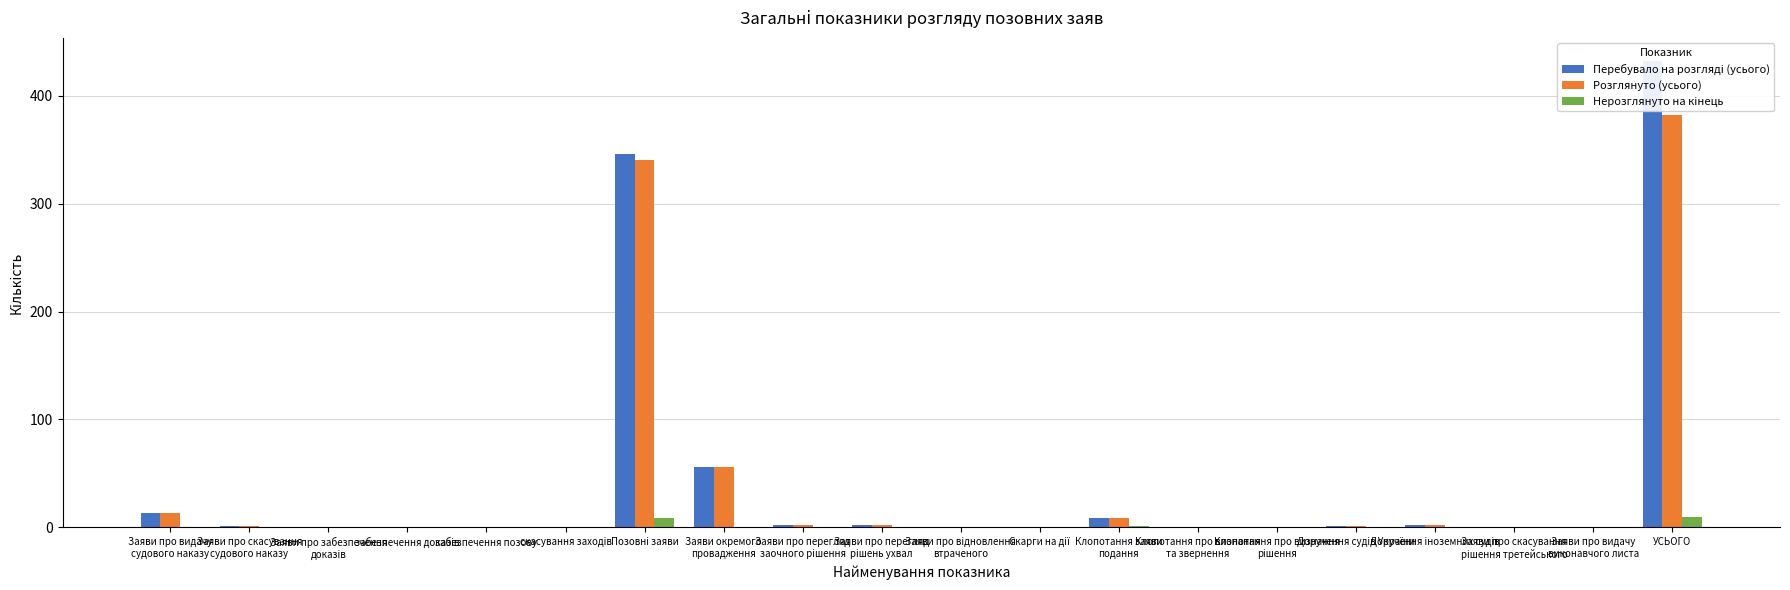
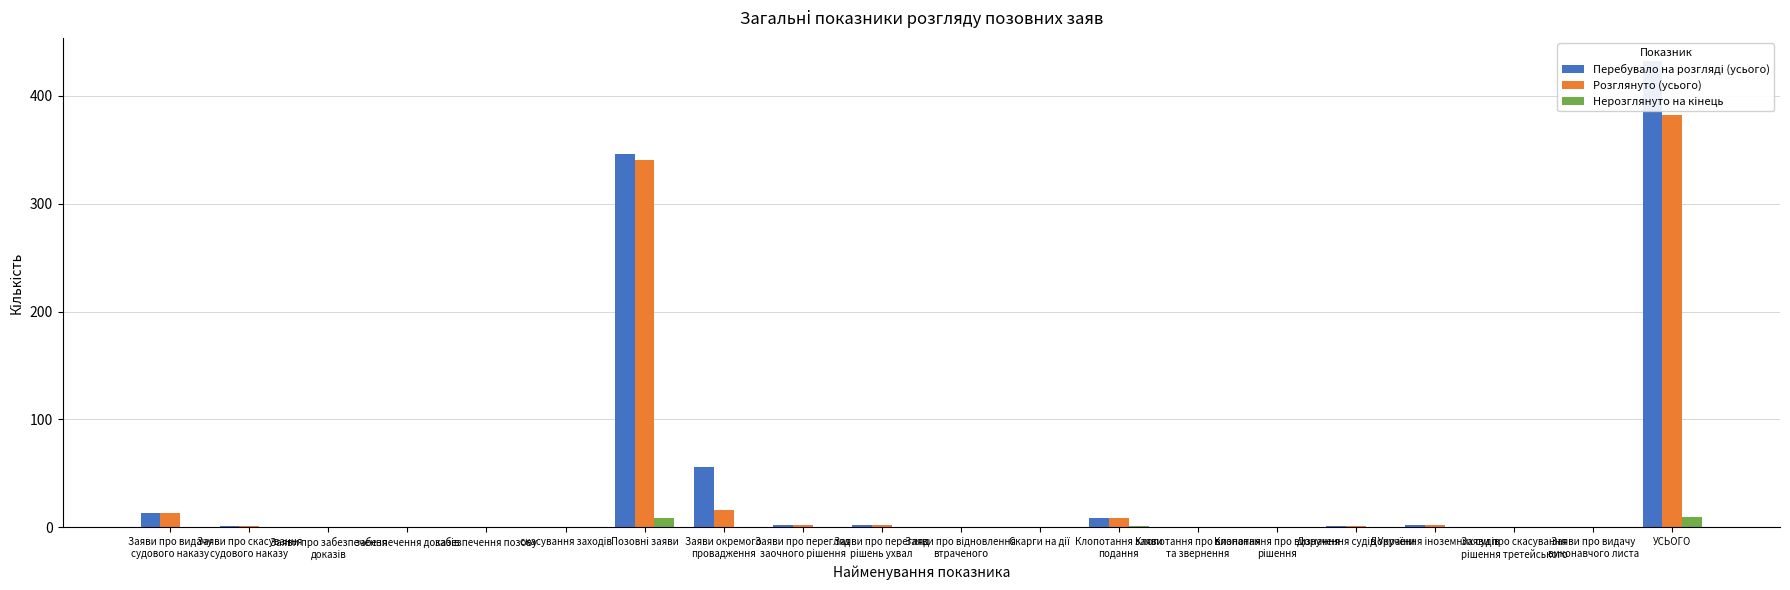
  {
    "Розглянуто (усього)": {
      "Позовні заяви": 340,
-     "Заяви окремого провадження": 56,
+     "Заяви окремого провадження": 16,
      "Скарги на дії": 0,
      "УСЬОГО": 382
    }
  }
